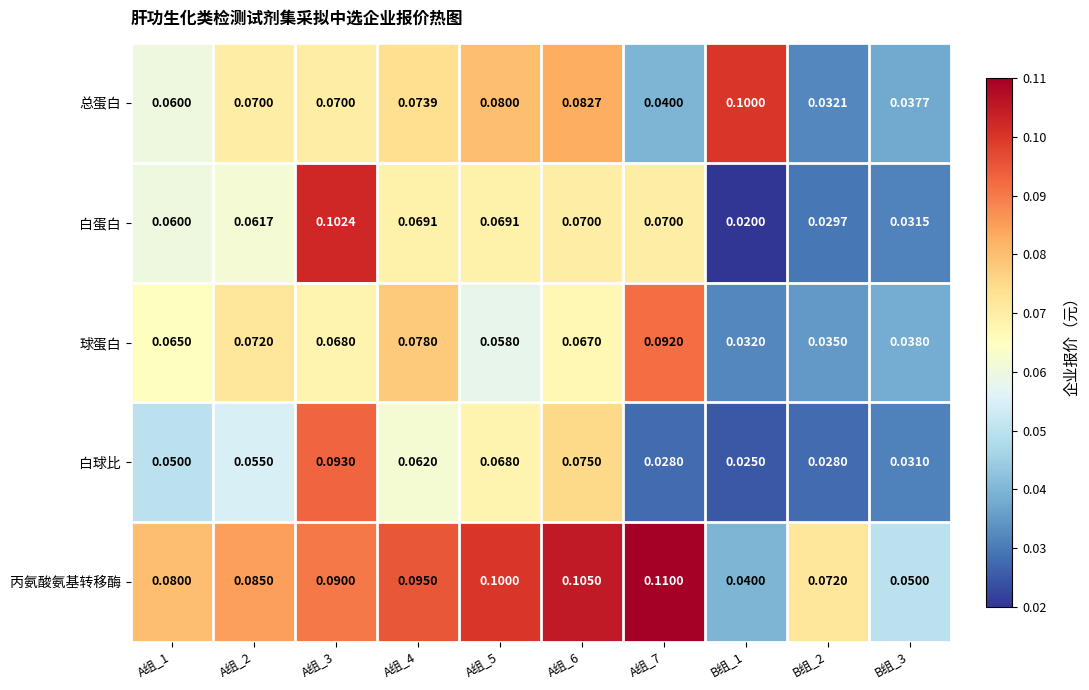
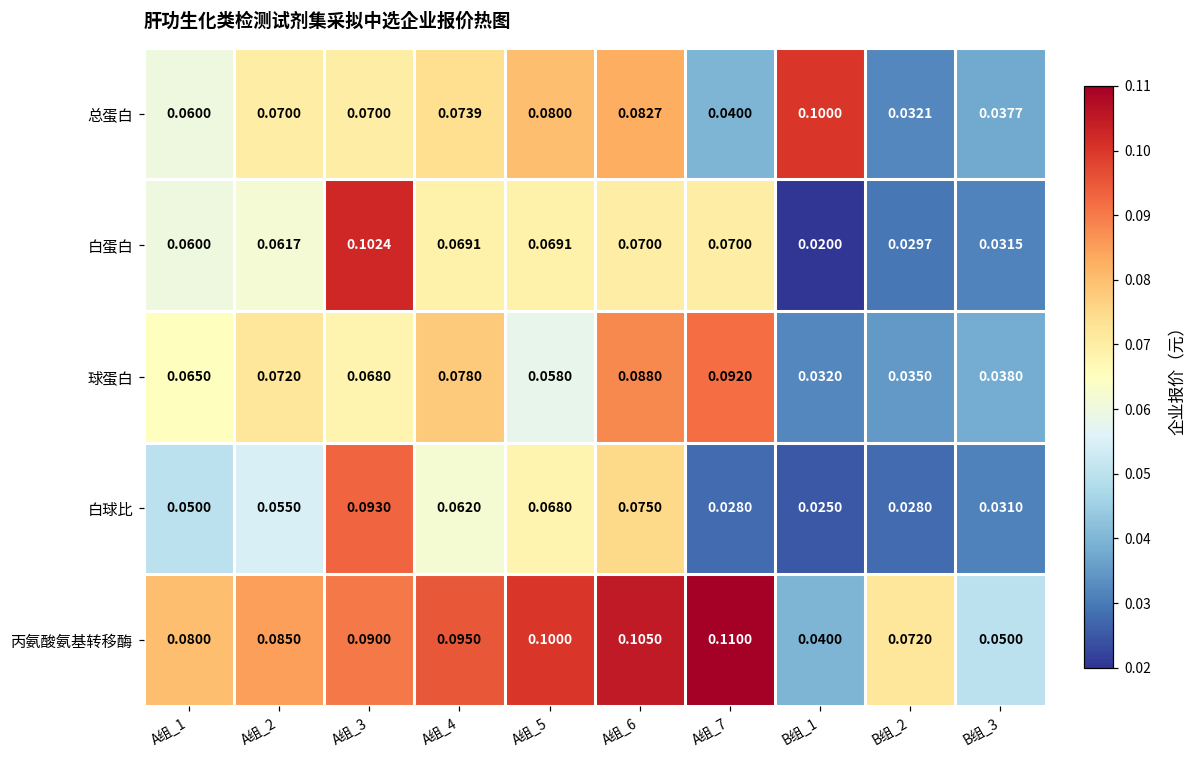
  {
    "总蛋白": {
      "A组_1": 0.0600,
      "A组_2": 0.0700,
      "A组_3": 0.0700,
      "A组_4": 0.0739,
      "A组_5": 0.0800,
      "A组_6": 0.0827,
      "A组_7": 0.0400,
      "B组_1": 0.1000,
      "B组_2": 0.0321,
      "B组_3": 0.0377
    },
    "白蛋白": {
      "A组_1": 0.0600,
      "A组_2": 0.0617,
      "A组_3": 0.1024,
      "A组_4": 0.0691,
      "A组_5": 0.0691,
      "A组_6": 0.0700,
      "A组_7": 0.0700,
      "B组_1": 0.0200,
      "B组_2": 0.0297,
      "B组_3": 0.0315
    },
    "球蛋白": {
      "A组_1": 0.0650,
      "A组_2": 0.0720,
      "A组_3": 0.0680,
      "A组_4": 0.0780,
      "A组_5": 0.0580,
-     "A组_6": 0.0670,
+     "A组_6": 0.0880,
      "A组_7": 0.0920,
      "B组_1": 0.0320,
      "B组_2": 0.0350,
      "B组_3": 0.0380
    },
    "白球比": {
      "A组_1": 0.0500,
      "A组_2": 0.0550,
      "A组_3": 0.0930,
      "A组_4": 0.0620,
      "A组_5": 0.0680,
      "A组_6": 0.0750,
      "A组_7": 0.0280,
      "B组_1": 0.0250,
      "B组_2": 0.0280,
      "B组_3": 0.0310
    },
    "丙氨酸氨基转移酶": {
      "A组_1": 0.0800,
      "A组_2": 0.0850,
      "A组_3": 0.0900,
      "A组_4": 0.0950,
      "A组_5": 0.1000,
      "A组_6": 0.1050,
      "A组_7": 0.1100,
      "B组_1": 0.0400,
      "B组_2": 0.0720,
      "B组_3": 0.0500
    }
  }
